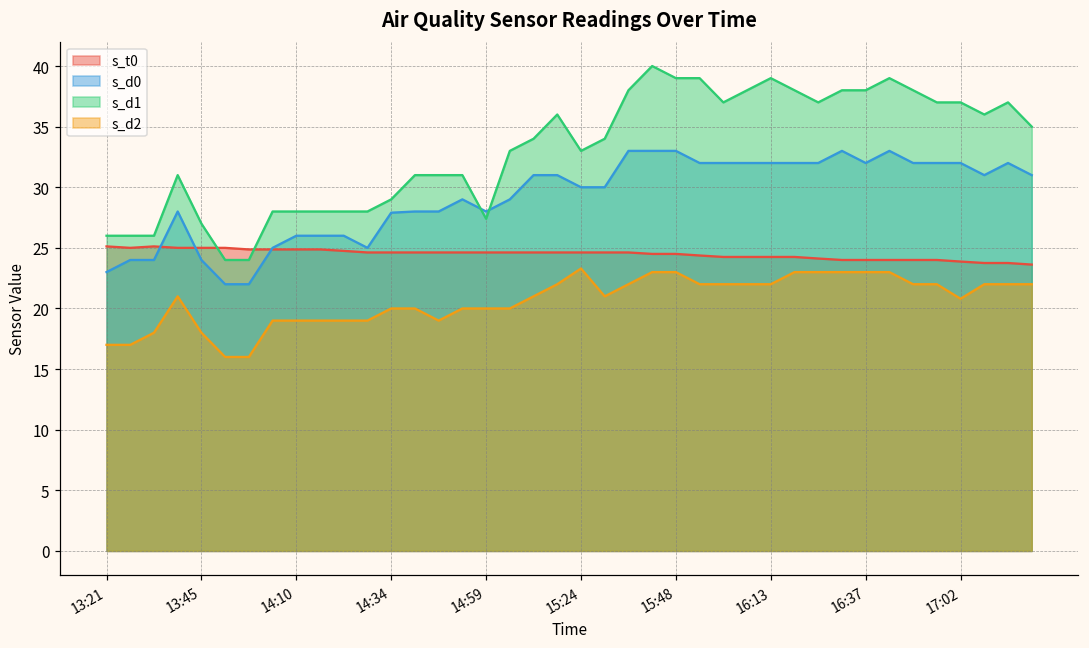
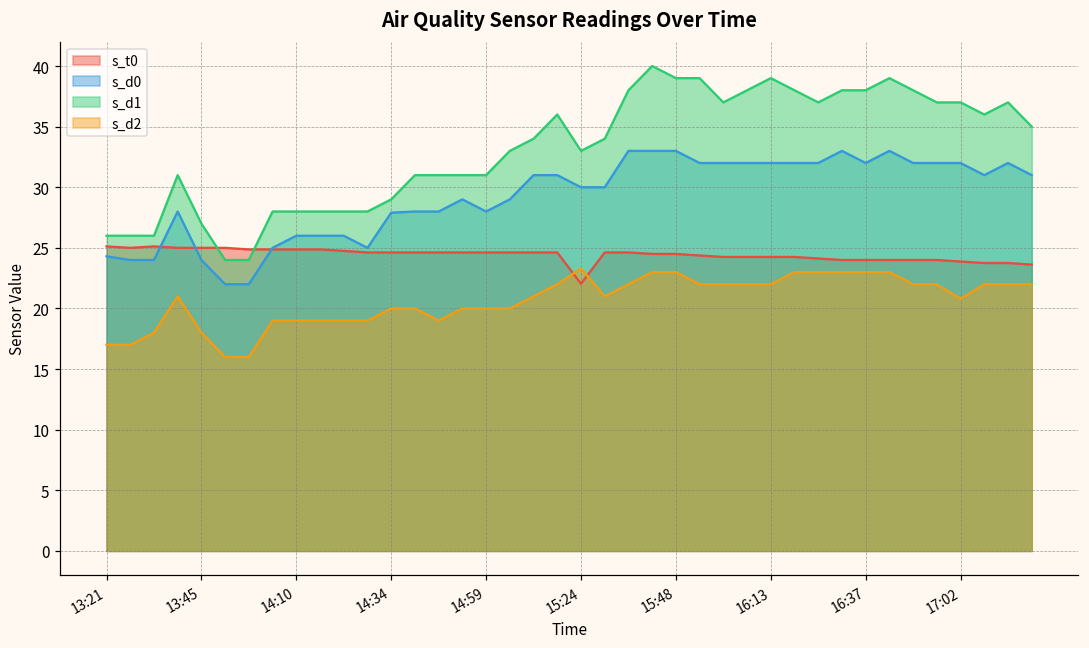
  {
    "s_t0": {
      "13:21": 25.1,
      "13:45": 25.0,
      "14:10": 24.9,
      "14:34": 24.6,
      "14:59": 24.6,
-     "15:24": 24.6,
+     "15:24": 22.0,
      "15:48": 24.5,
      "16:13": 24.3,
      "16:37": 24.0,
      "17:02": 23.9
    },
    "s_d0": {
-     "13:21": 23.0,
+     "13:21": 24.3,
      "13:45": 24.0,
      "14:10": 26.0,
      "14:34": 27.9,
      "14:59": 28.0,
      "15:24": 30.0,
      "15:48": 33.0,
      "16:13": 32.0,
      "16:37": 32.0,
      "17:02": 32.0
    },
    "s_d1": {
      "13:21": 26.0,
      "13:45": 27.0,
      "14:10": 28.0,
      "14:34": 29.0,
-     "14:59": 27.4,
+     "14:59": 31.0,
      "15:24": 33.0,
      "15:48": 39.0,
      "16:13": 39.0,
      "16:37": 38.0,
      "17:02": 37.0
    },
    "s_d2": {
      "13:21": 17.0,
      "13:45": 18.0,
      "14:10": 19.0,
      "14:34": 20.0,
      "14:59": 20.0,
      "15:24": 23.3,
      "15:48": 23.0,
      "16:13": 22.0,
      "16:37": 23.0,
      "17:02": 20.8
    }
  }
